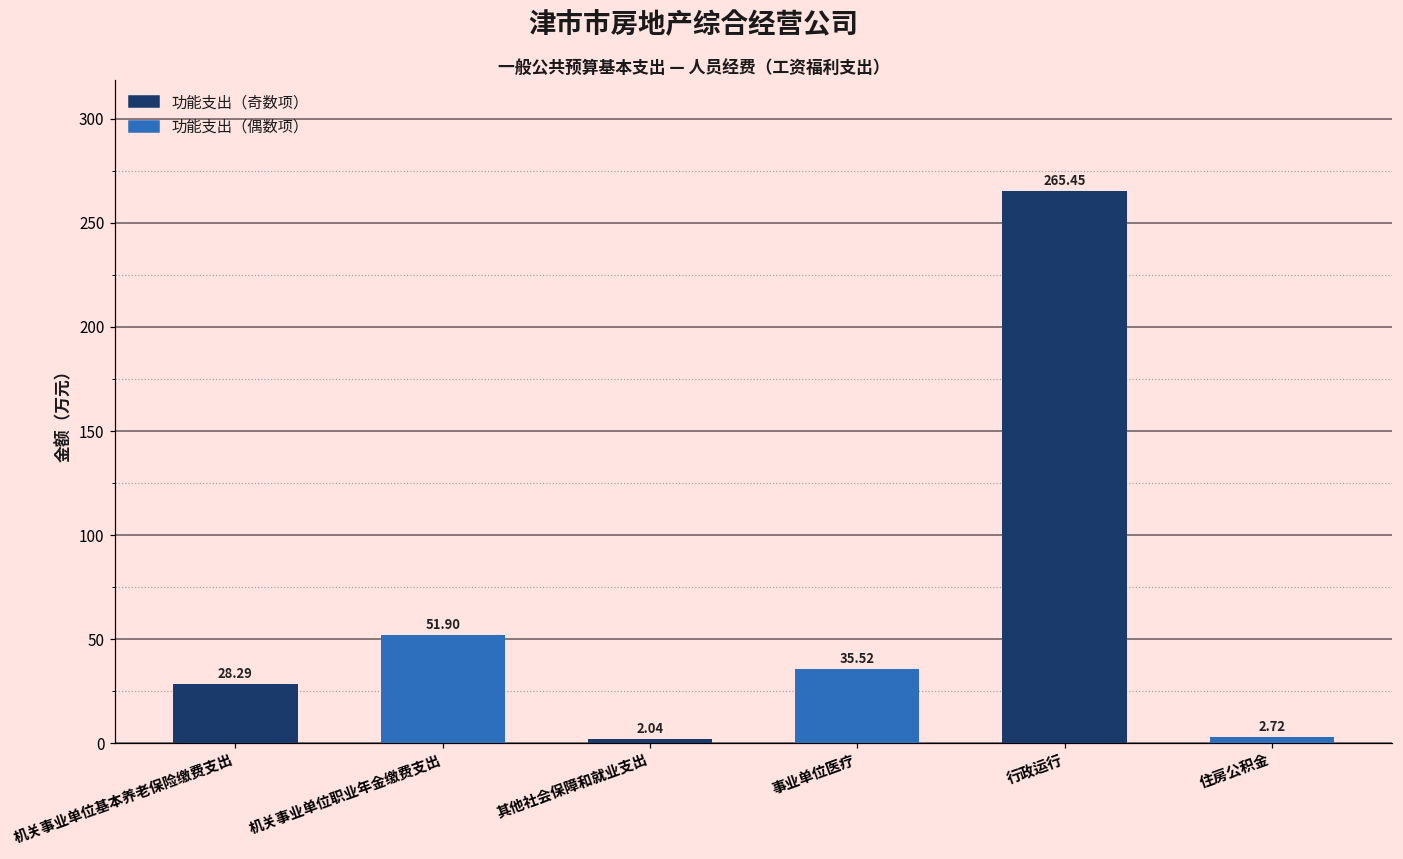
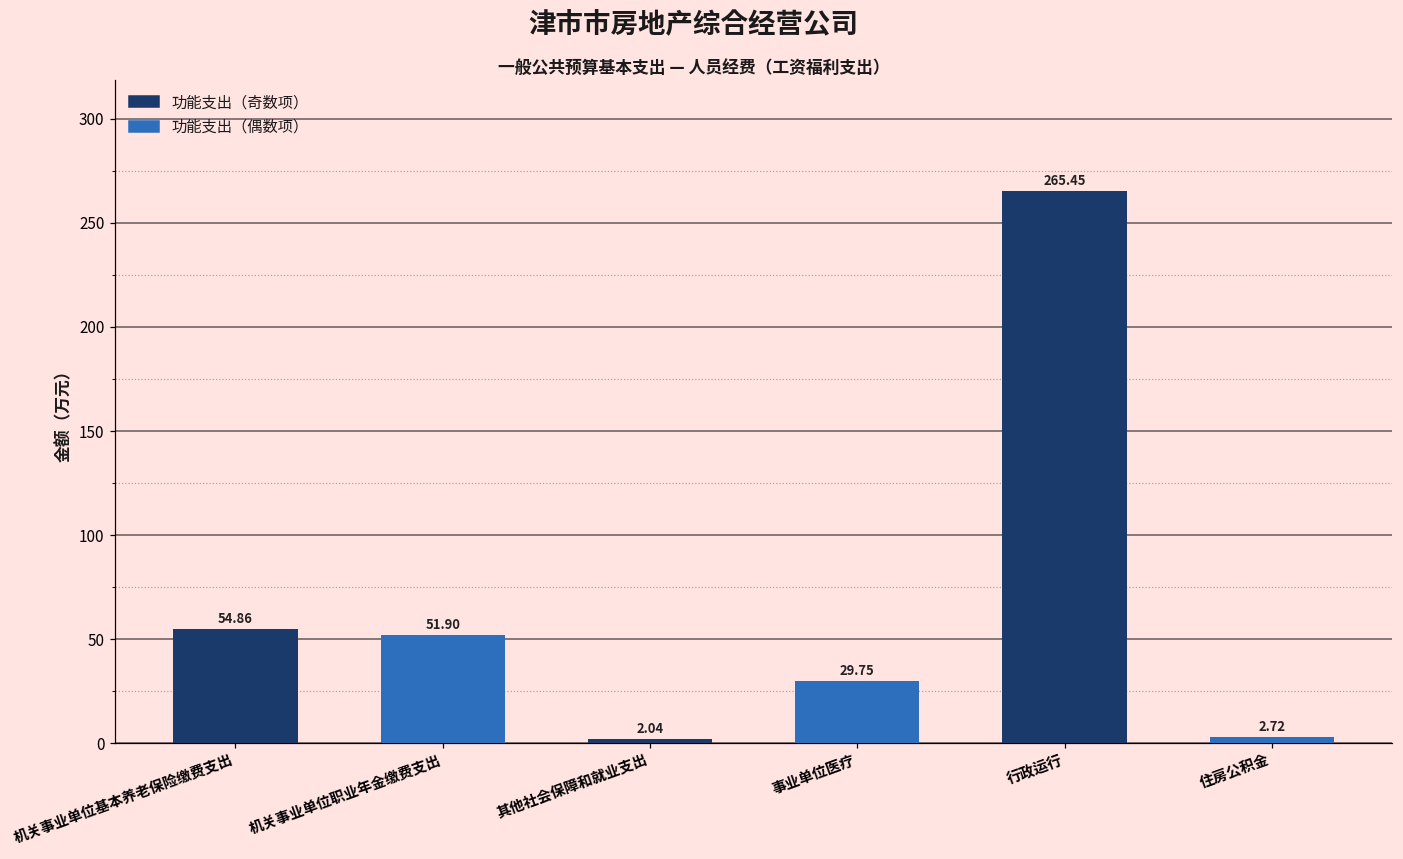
  {
-   "机关事业单位基本养老保险缴费支出": 28.29,
+   "机关事业单位基本养老保险缴费支出": 54.86,
    "机关事业单位职业年金缴费支出": 51.90,
    "其他社会保障和就业支出": 2.04,
-   "事业单位医疗": 35.52,
+   "事业单位医疗": 29.75,
    "行政运行": 265.45,
    "住房公积金": 2.72
  }
